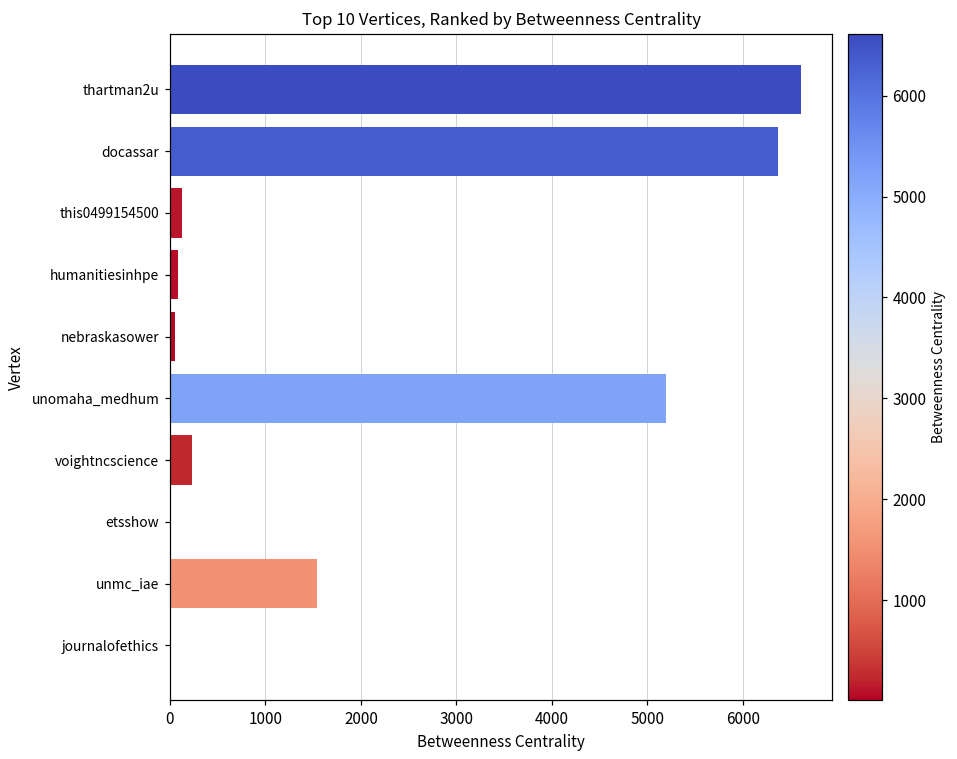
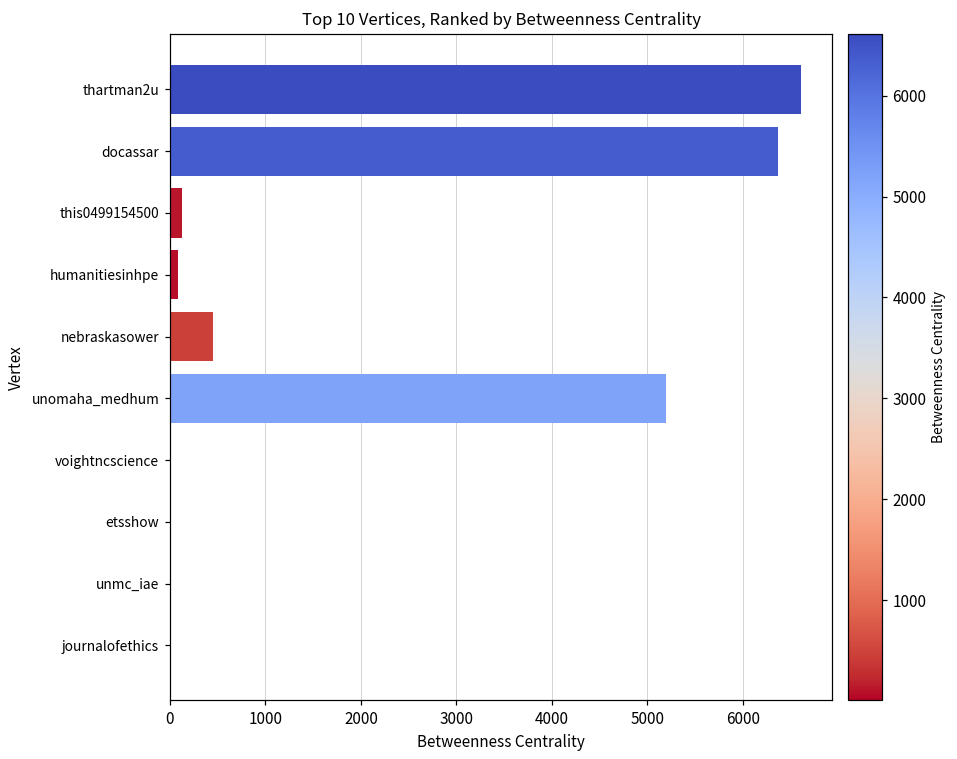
  {
    "thartman2u": 6600,
    "docassar": 6400,
    "this0499154500": 100,
    "humanitiesinhpe": 100,
-   "nebraskasower": 100,
+   "nebraskasower": 400,
    "unomaha_medhum": 5200,
-   "voightncscience": 200,
-   "unmc_iae": 1500
+   "voightncscience": 0,
+   "unmc_iae": 0
  }
